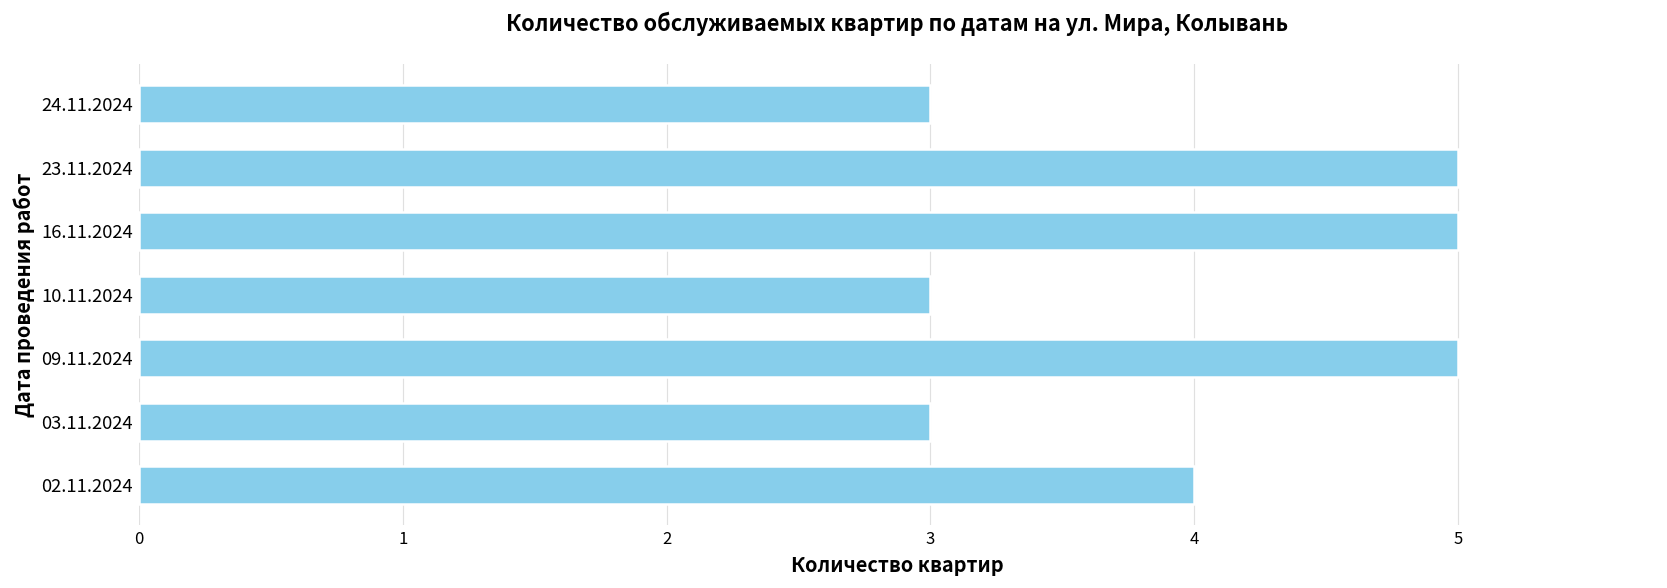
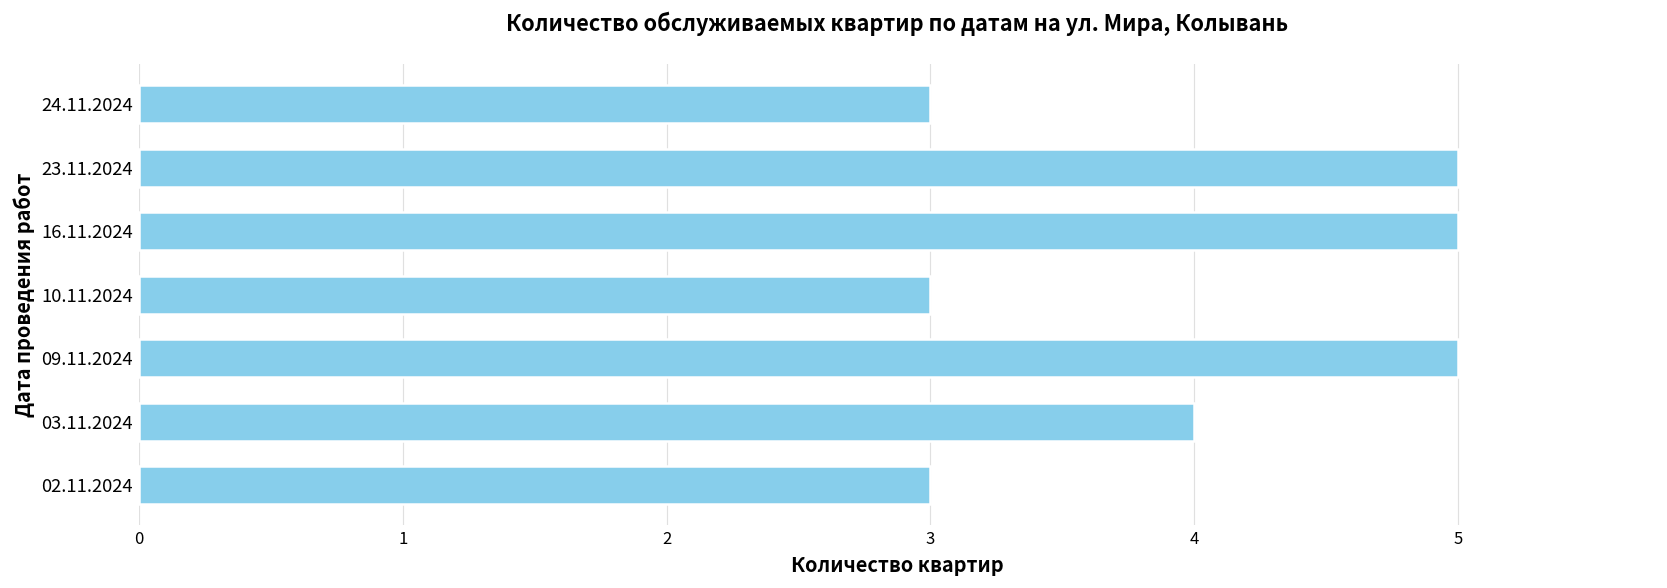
  {
    "24.11.2024": 3,
    "23.11.2024": 5,
    "16.11.2024": 5,
    "10.11.2024": 3,
    "09.11.2024": 5,
-   "03.11.2024": 3,
-   "02.11.2024": 4
+   "03.11.2024": 4,
+   "02.11.2024": 3
  }
